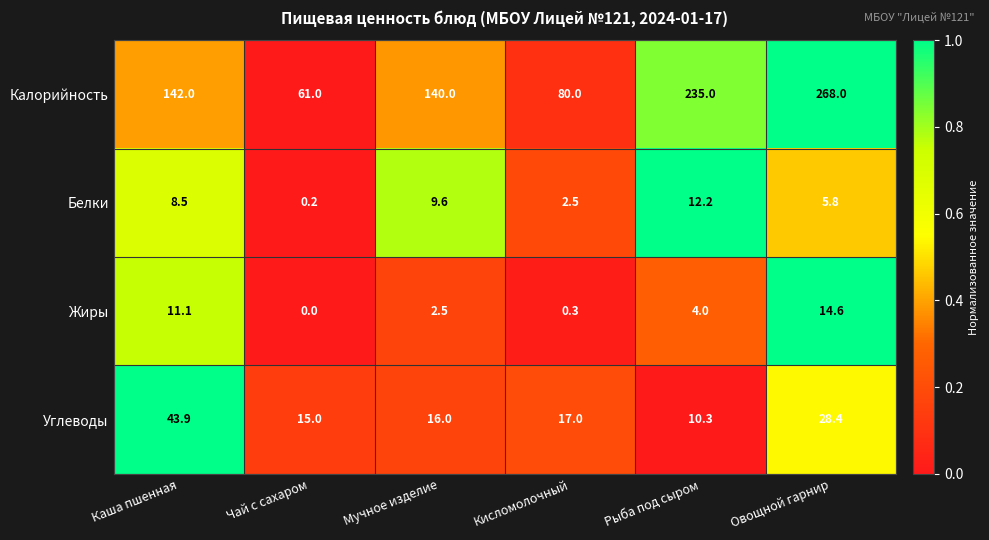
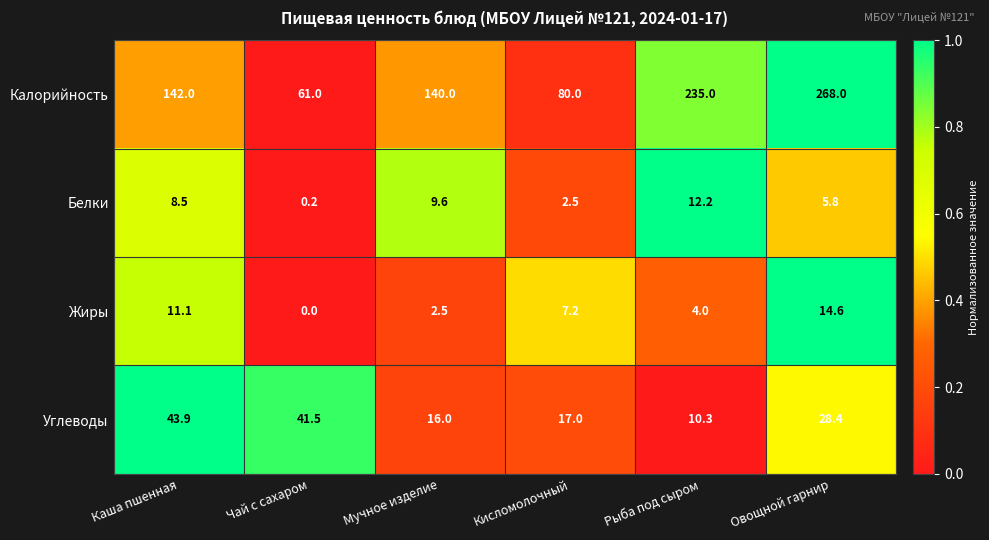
  {
    "Калорийность": {
      "Каша пшенная": 142.0,
      "Чай с сахаром": 61.0,
      "Мучное изделие": 140.0,
      "Кисломолочный": 80.0,
      "Рыба под сыром": 235.0,
      "Овощной гарнир": 268.0
    },
    "Белки": {
      "Каша пшенная": 8.5,
      "Чай с сахаром": 0.2,
      "Мучное изделие": 9.6,
      "Кисломолочный": 2.5,
      "Рыба под сыром": 12.2,
      "Овощной гарнир": 5.8
    },
    "Жиры": {
      "Каша пшенная": 11.1,
      "Чай с сахаром": 0.0,
      "Мучное изделие": 2.5,
-     "Кисломолочный": 0.3,
+     "Кисломолочный": 7.2,
      "Рыба под сыром": 4.0,
      "Овощной гарнир": 14.6
    },
    "Углеводы": {
      "Каша пшенная": 43.9,
-     "Чай с сахаром": 15.0,
+     "Чай с сахаром": 41.5,
      "Мучное изделие": 16.0,
      "Кисломолочный": 17.0,
      "Рыба под сыром": 10.3,
      "Овощной гарнир": 28.4
    }
  }
